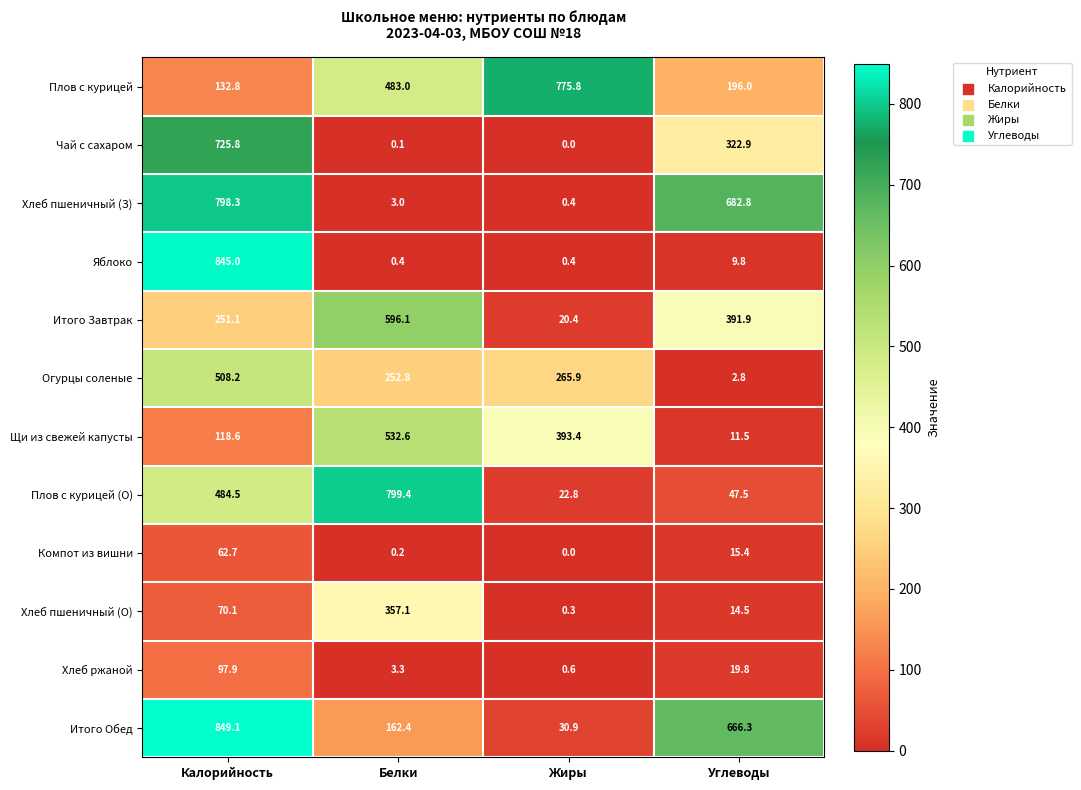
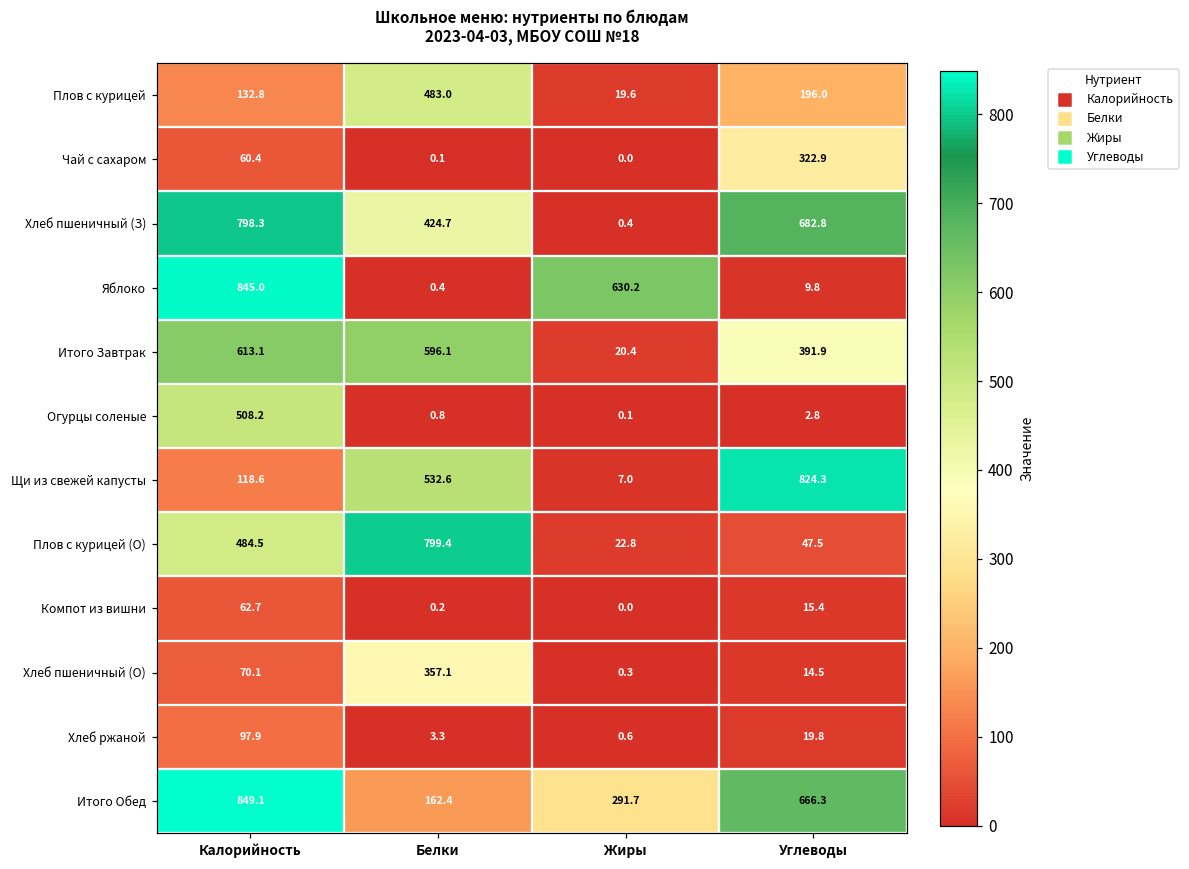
  {
    "Плов с курицей": {
      "Калорийность": 132.8,
      "Белки": 483.0,
-     "Жиры": 775.8,
+     "Жиры": 19.6,
      "Углеводы": 196.0
    },
    "Чай с сахаром": {
-     "Калорийность": 725.8,
+     "Калорийность": 60.4,
      "Белки": 0.1,
      "Жиры": 0.0,
      "Углеводы": 322.9
    },
    "Хлеб пшеничный (З)": {
      "Калорийность": 798.3,
-     "Белки": 3.0,
+     "Белки": 424.7,
      "Жиры": 0.4,
      "Углеводы": 682.8
    },
    "Яблоко": {
      "Калорийность": 845.0,
      "Белки": 0.4,
-     "Жиры": 0.4,
+     "Жиры": 630.2,
      "Углеводы": 9.8
    },
    "Итого Завтрак": {
-     "Калорийность": 251.1,
+     "Калорийность": 613.1,
      "Белки": 596.1,
      "Жиры": 20.4,
      "Углеводы": 391.9
    },
    "Огурцы соленые": {
      "Калорийность": 508.2,
-     "Белки": 252.8,
-     "Жиры": 265.9,
+     "Белки": 0.8,
+     "Жиры": 0.1,
      "Углеводы": 2.8
    },
    "Щи из свежей капусты": {
      "Калорийность": 118.6,
      "Белки": 532.6,
-     "Жиры": 393.4,
-     "Углеводы": 11.5
+     "Жиры": 7.0,
+     "Углеводы": 824.3
    },
    "Плов с курицей (О)": {
      "Калорийность": 484.5,
      "Белки": 799.4,
      "Жиры": 22.8,
      "Углеводы": 47.5
    },
    "Компот из вишни": {
      "Калорийность": 62.7,
      "Белки": 0.2,
      "Жиры": 0.0,
      "Углеводы": 15.4
    },
    "Хлеб пшеничный (О)": {
      "Калорийность": 70.1,
      "Белки": 357.1,
      "Жиры": 0.3,
      "Углеводы": 14.5
    },
    "Хлеб ржаной": {
      "Калорийность": 97.9,
      "Белки": 3.3,
      "Жиры": 0.6,
      "Углеводы": 19.8
    },
    "Итого Обед": {
      "Калорийность": 849.1,
      "Белки": 162.4,
-     "Жиры": 30.9,
+     "Жиры": 291.7,
      "Углеводы": 666.3
    }
  }
